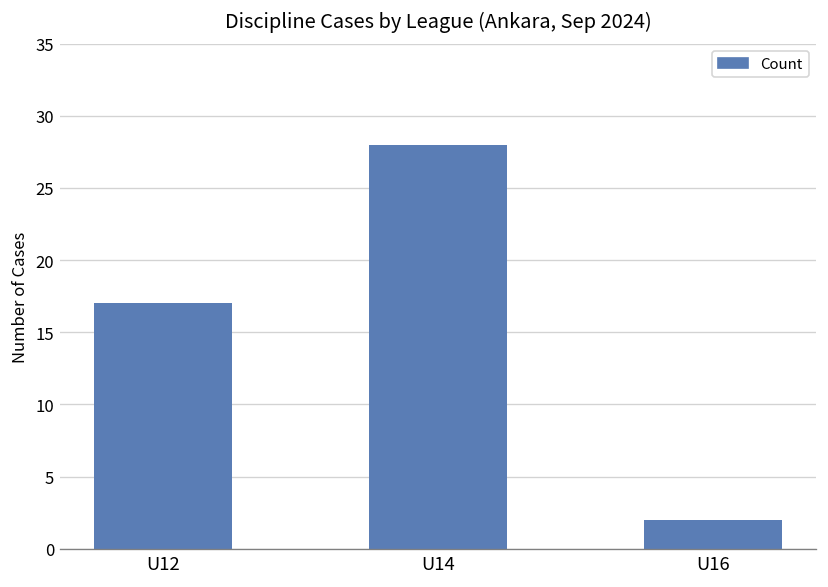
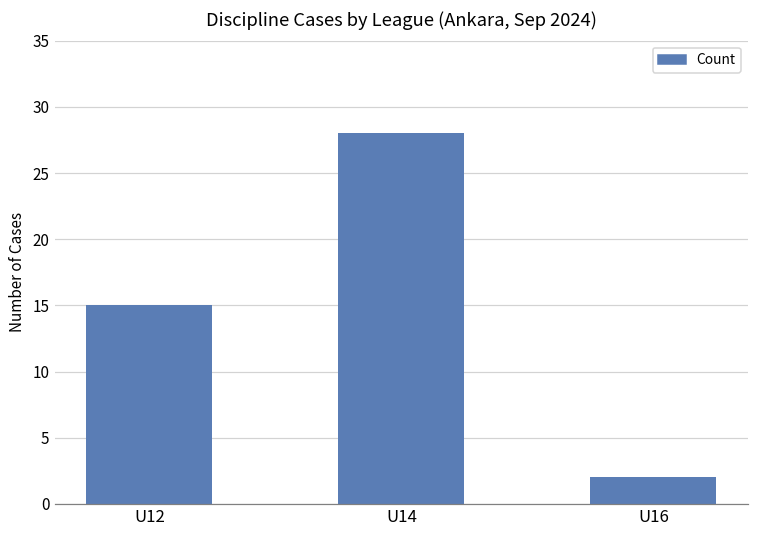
  {
-   "U12": 17,
+   "U12": 15,
    "U14": 28,
    "U16": 2
  }
